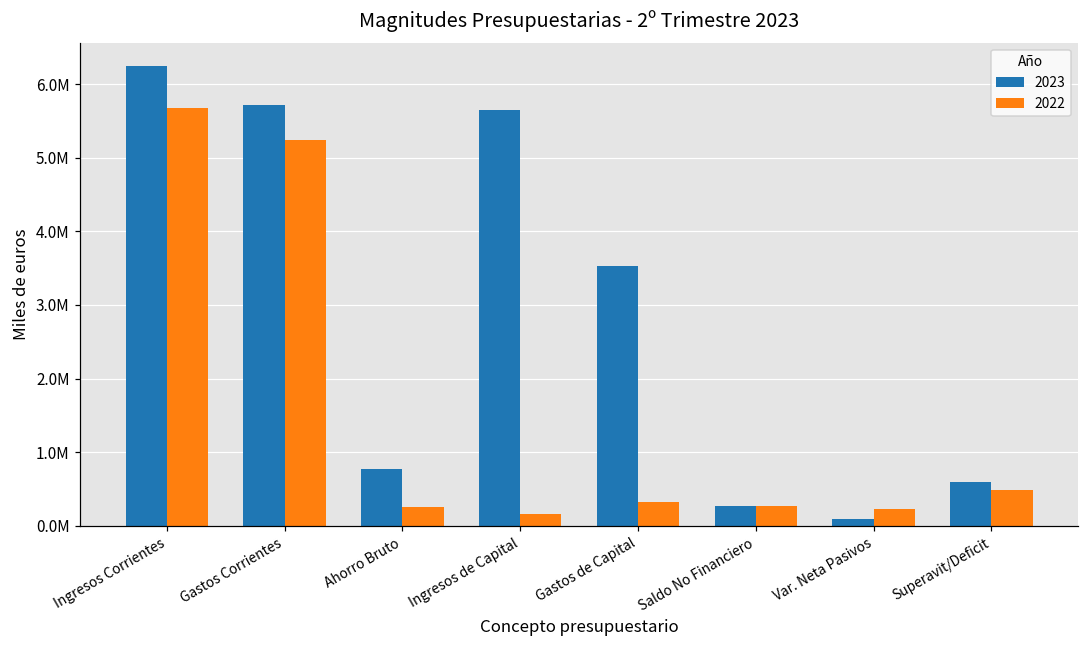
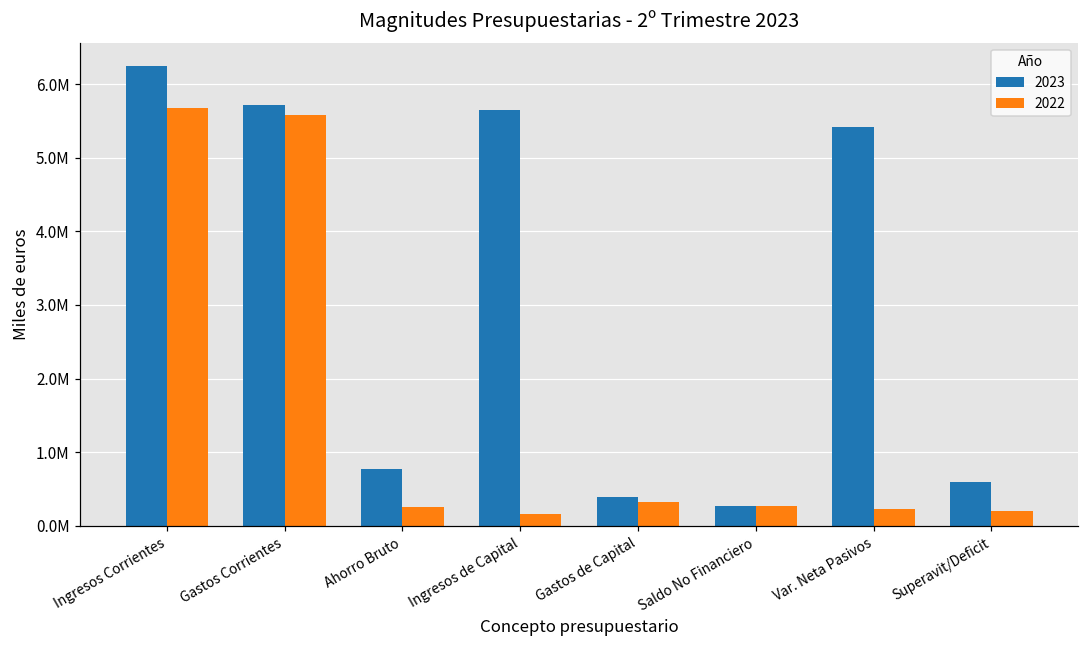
  {
    "2023": {
      "Ingresos Corrientes": 6200000,
      "Gastos Corrientes": 5700000,
      "Ahorro Bruto": 800000,
      "Ingresos de Capital": 5600000,
-     "Gastos de Capital": 3500000,
+     "Gastos de Capital": 400000,
      "Saldo No Financiero": 300000,
-     "Var. Neta Pasivos": 100000,
+     "Var. Neta Pasivos": 5400000,
      "Superavit/Deficit": 600000
    },
    "2022": {
      "Ingresos Corrientes": 5700000,
-     "Gastos Corrientes": 5200000,
+     "Gastos Corrientes": 5600000,
      "Ahorro Bruto": 300000,
      "Ingresos de Capital": 200000,
      "Gastos de Capital": 300000,
      "Saldo No Financiero": 300000,
      "Var. Neta Pasivos": 200000,
-     "Superavit/Deficit": 500000
+     "Superavit/Deficit": 200000
    }
  }
